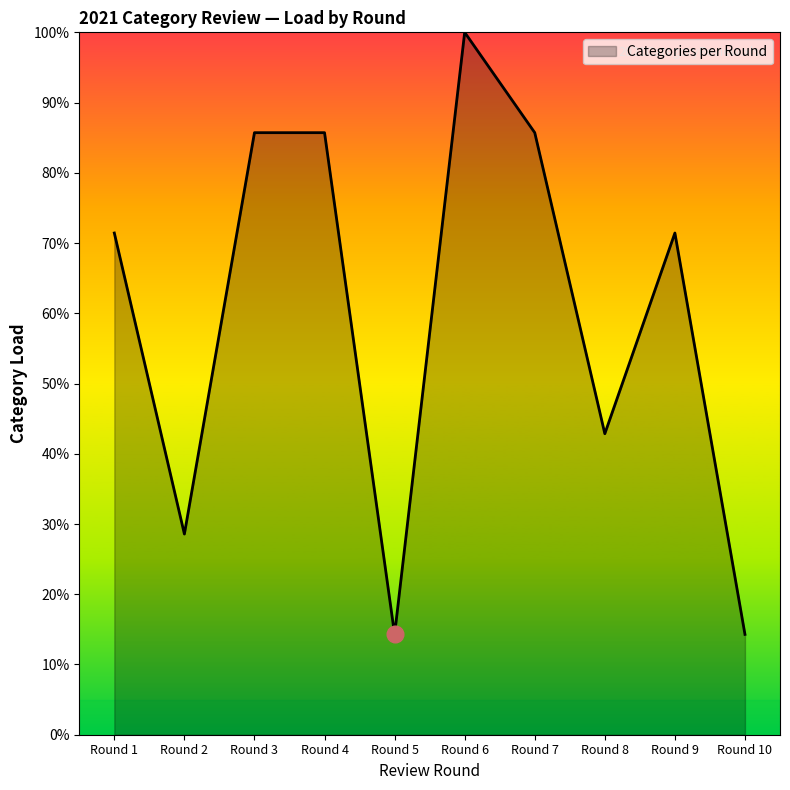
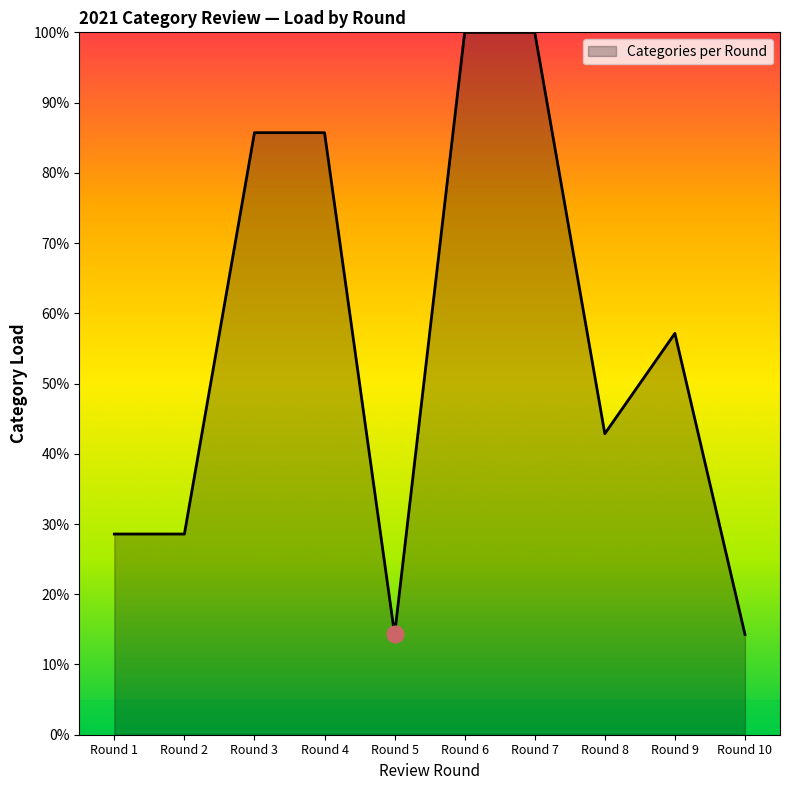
  {
    "Categories per Round": {
-     "Round 1": "71%",
+     "Round 1": "29%",
      "Round 2": "29%",
      "Round 3": "86%",
      "Round 4": "86%",
      "Round 6": "100%",
-     "Round 7": "86%",
+     "Round 7": "100%",
      "Round 8": "43%",
-     "Round 9": "71%",
+     "Round 9": "57%",
      "Round 10": "14%"
    }
  }
